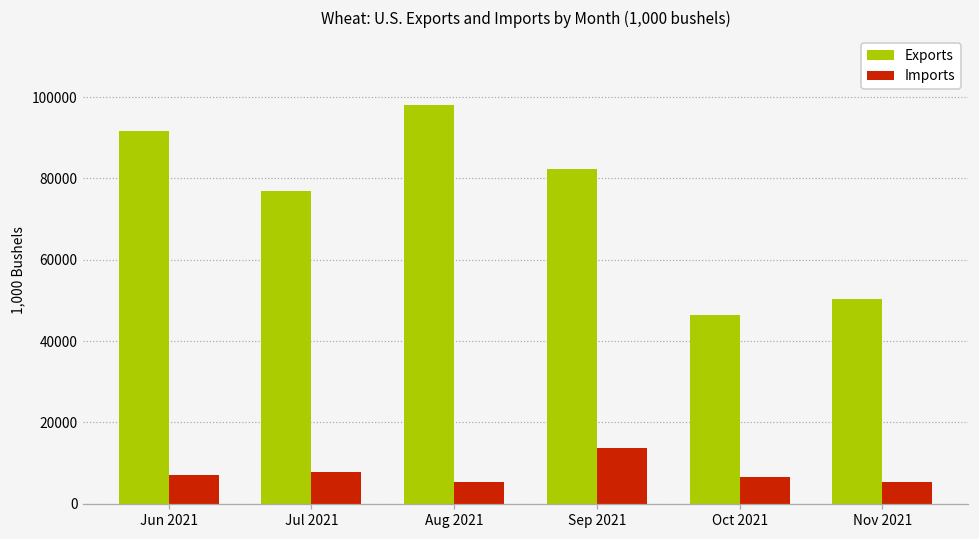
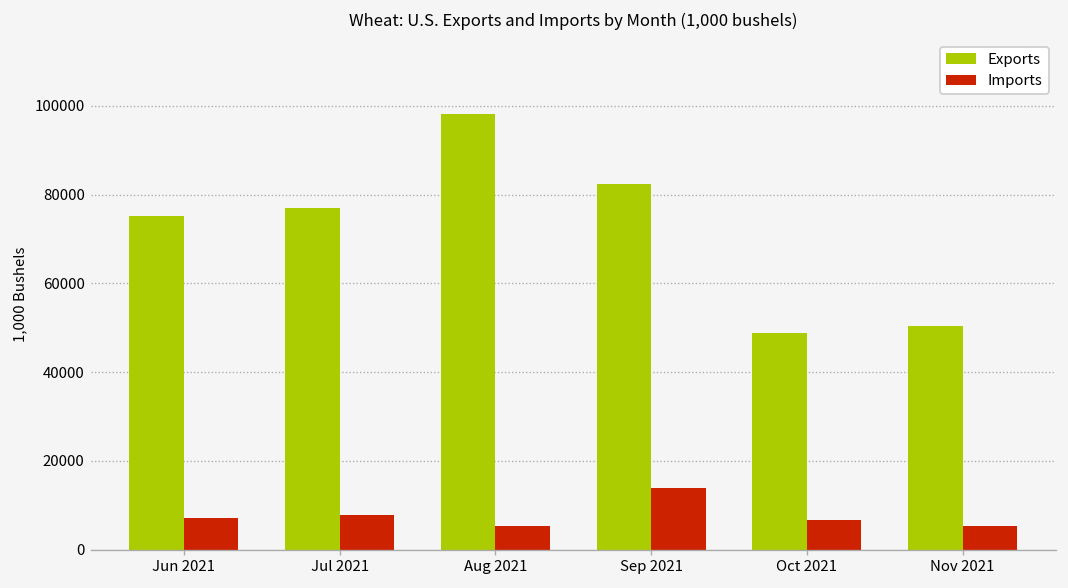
  {
    "Exports": {
-     "Jun 2021": 92000,
+     "Jun 2021": 75000,
      "Jul 2021": 77000,
      "Aug 2021": 98000,
      "Sep 2021": 82000,
-     "Oct 2021": 46000,
+     "Oct 2021": 49000,
      "Nov 2021": 50000
    },
    "Imports": {
      "Jun 2021": 7000,
      "Jul 2021": 8000,
      "Aug 2021": 5000,
      "Sep 2021": 14000,
      "Oct 2021": 7000,
      "Nov 2021": 5000
    }
  }
